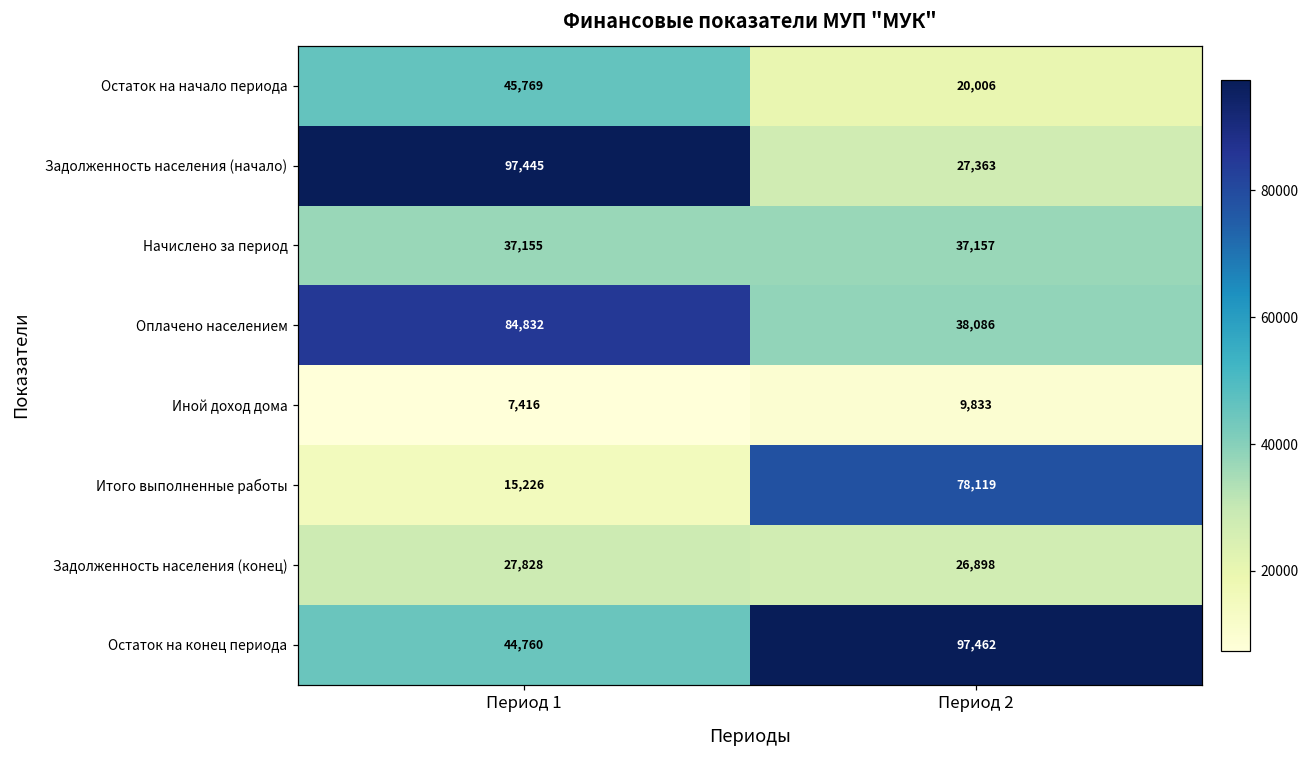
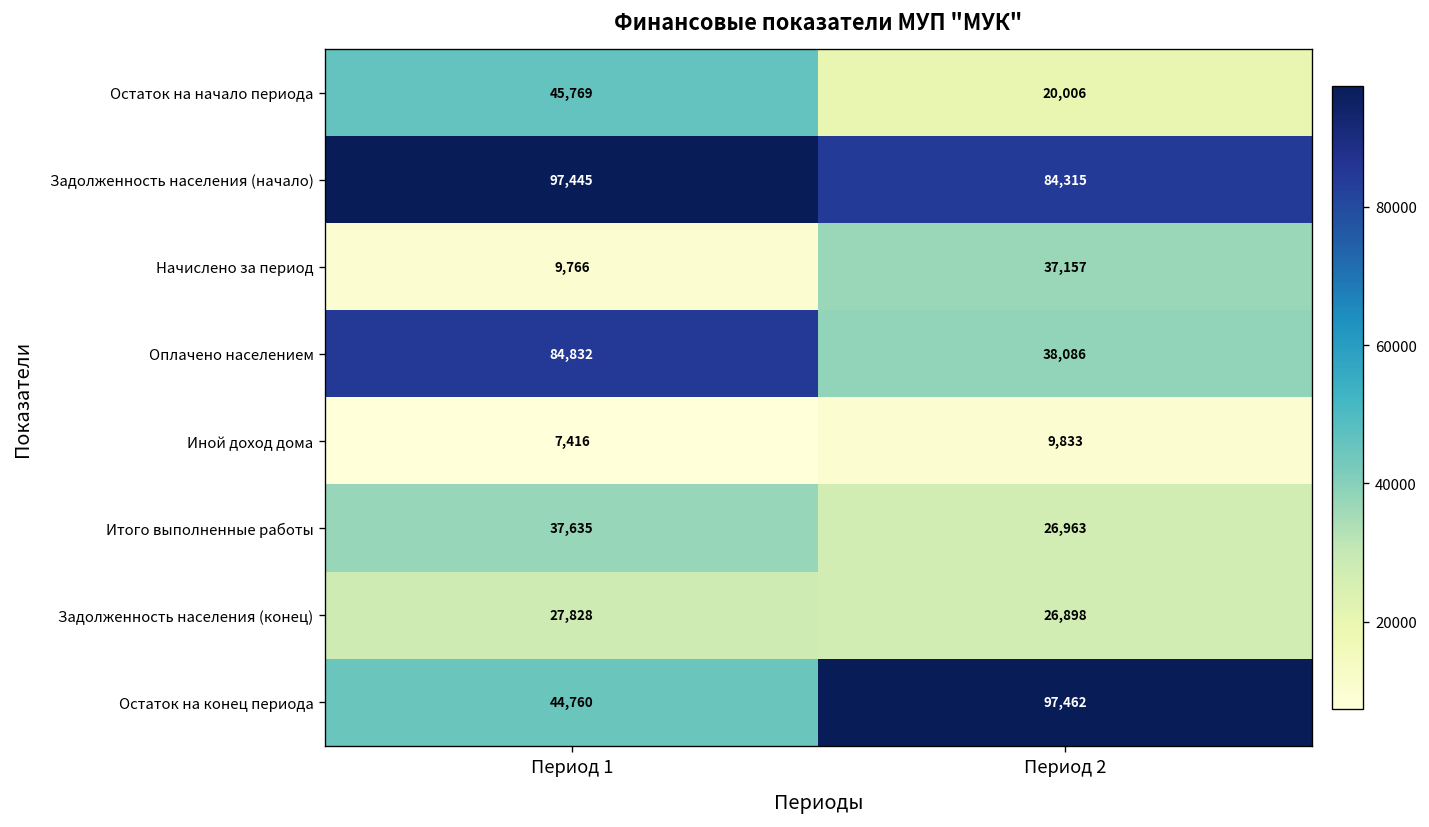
  {
    "Остаток на начало периода": {
      "Период 1": "45,769",
      "Период 2": "20,006"
    },
    "Задолженность населения (начало)": {
      "Период 1": "97,445",
-     "Период 2": "27,363"
+     "Период 2": "84,315"
    },
    "Начислено за период": {
-     "Период 1": "37,155",
+     "Период 1": "9,766",
      "Период 2": "37,157"
    },
    "Оплачено населением": {
      "Период 1": "84,832",
      "Период 2": "38,086"
    },
    "Иной доход дома": {
      "Период 1": "7,416",
      "Период 2": "9,833"
    },
    "Итого выполненные работы": {
-     "Период 1": "15,226",
-     "Период 2": "78,119"
+     "Период 1": "37,635",
+     "Период 2": "26,963"
    },
    "Задолженность населения (конец)": {
      "Период 1": "27,828",
      "Период 2": "26,898"
    },
    "Остаток на конец периода": {
      "Период 1": "44,760",
      "Период 2": "97,462"
    }
  }
